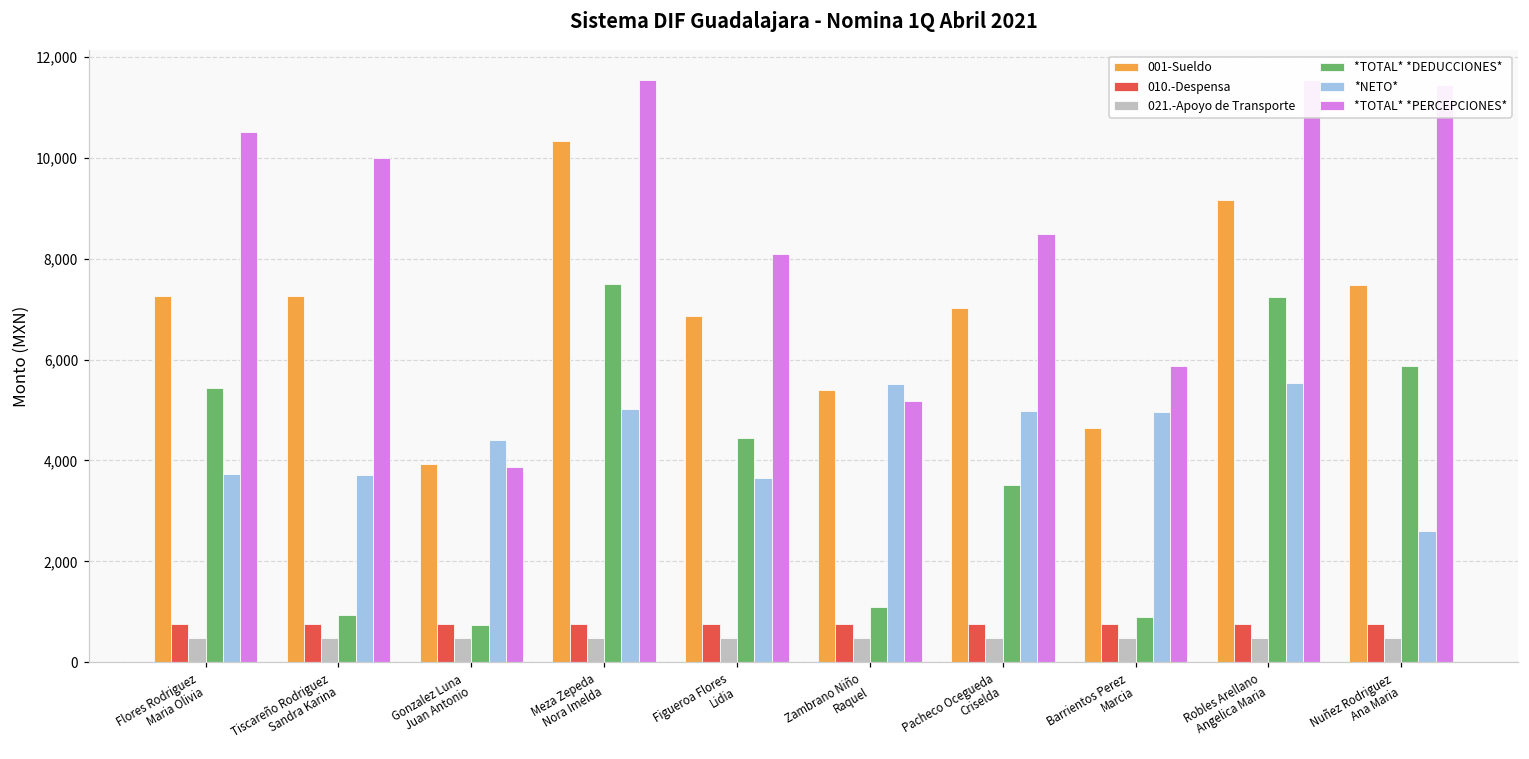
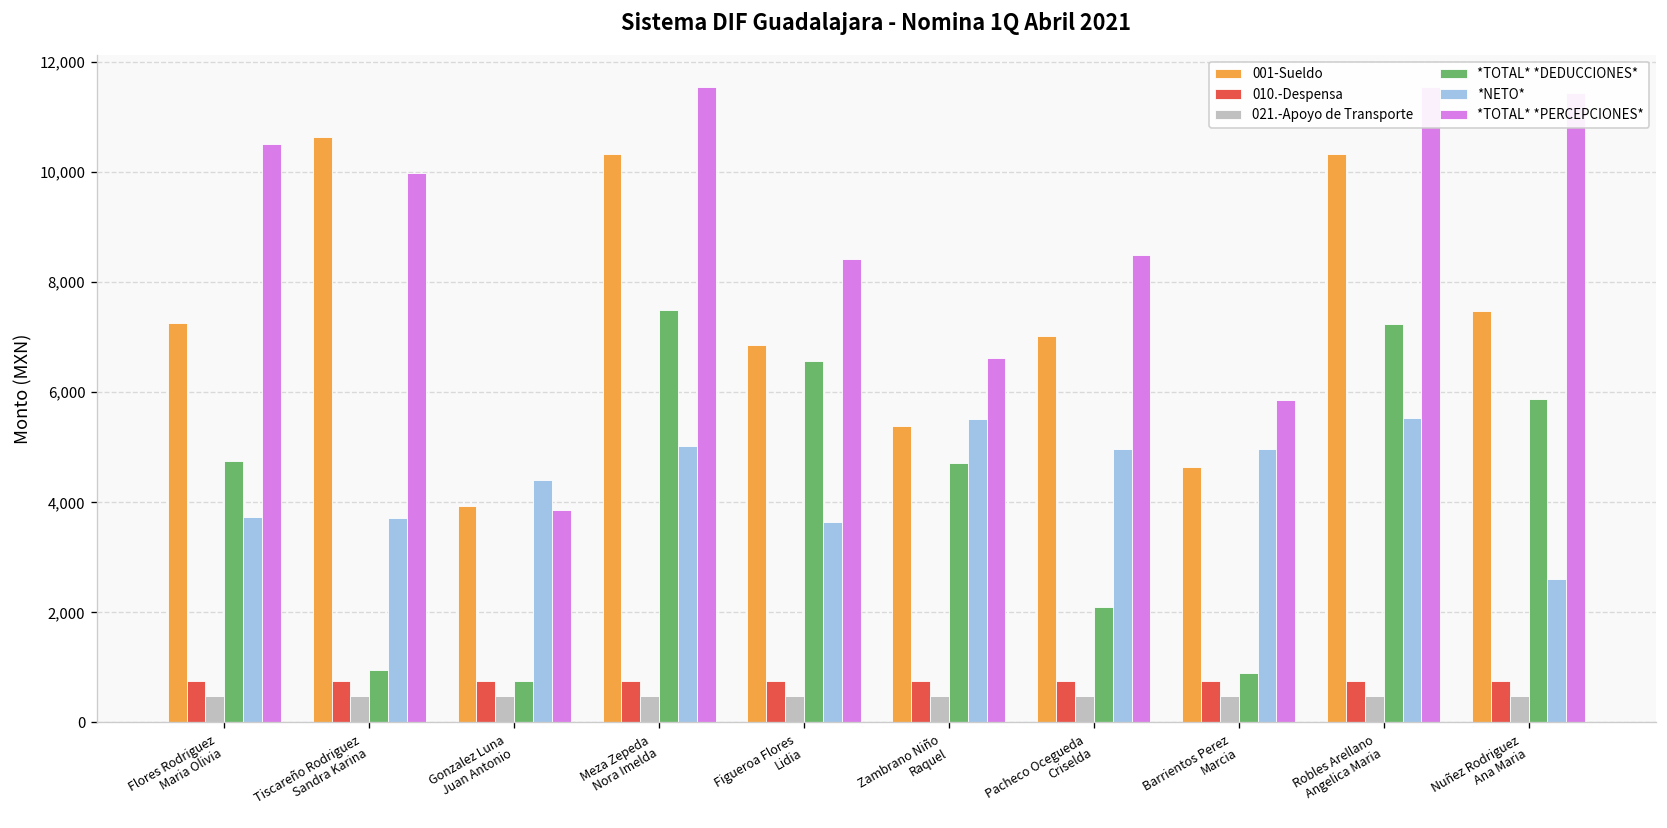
  {
    "001-Sueldo": {
      "Flores Rodriguez Maria Olivia": "7,300",
-     "Tiscareño Rodriguez Sandra Karina": "7,300",
+     "Tiscareño Rodriguez Sandra Karina": "10,600",
      "Gonzalez Luna Juan Antonio": "3,900",
      "Meza Zepeda Nora Imelda": "10,300",
      "Figueroa Flores Lidia": "6,900",
      "Zambrano Niño Raquel": "5,400",
      "Pacheco Ocegueda Criselda": "7,000",
      "Barrientos Perez Marcia": "4,600",
-     "Robles Arellano Angelica Maria": "9,200",
+     "Robles Arellano Angelica Maria": "10,300",
      "Nuñez Rodriguez Ana Maria": "7,500"
    },
    "010.-Despensa": {
      "Flores Rodriguez Maria Olivia": "800",
      "Tiscareño Rodriguez Sandra Karina": "800",
      "Gonzalez Luna Juan Antonio": "800",
      "Meza Zepeda Nora Imelda": "800",
      "Figueroa Flores Lidia": "800",
      "Zambrano Niño Raquel": "800",
      "Pacheco Ocegueda Criselda": "800",
      "Barrientos Perez Marcia": "800",
      "Robles Arellano Angelica Maria": "800",
      "Nuñez Rodriguez Ana Maria": "800"
    },
    "*TOTAL* *DEDUCCIONES*": {
-     "Flores Rodriguez Maria Olivia": "5,400",
+     "Flores Rodriguez Maria Olivia": "4,700",
      "Tiscareño Rodriguez Sandra Karina": "900",
      "Gonzalez Luna Juan Antonio": "700",
      "Meza Zepeda Nora Imelda": "7,500",
-     "Figueroa Flores Lidia": "4,400",
-     "Zambrano Niño Raquel": "1,100",
-     "Pacheco Ocegueda Criselda": "3,500",
+     "Figueroa Flores Lidia": "6,600",
+     "Zambrano Niño Raquel": "4,700",
+     "Pacheco Ocegueda Criselda": "2,100",
      "Barrientos Perez Marcia": "900",
      "Robles Arellano Angelica Maria": "7,200",
      "Nuñez Rodriguez Ana Maria": "5,900"
    },
    "*TOTAL* *PERCEPCIONES*": {
      "Flores Rodriguez Maria Olivia": "10,500",
      "Tiscareño Rodriguez Sandra Karina": "10,000",
      "Gonzalez Luna Juan Antonio": "3,900",
      "Meza Zepeda Nora Imelda": "11,600",
-     "Figueroa Flores Lidia": "8,100",
-     "Zambrano Niño Raquel": "5,200",
+     "Figueroa Flores Lidia": "8,400",
+     "Zambrano Niño Raquel": "6,600",
      "Pacheco Ocegueda Criselda": "8,500",
      "Barrientos Perez Marcia": "5,900"
    }
  }
